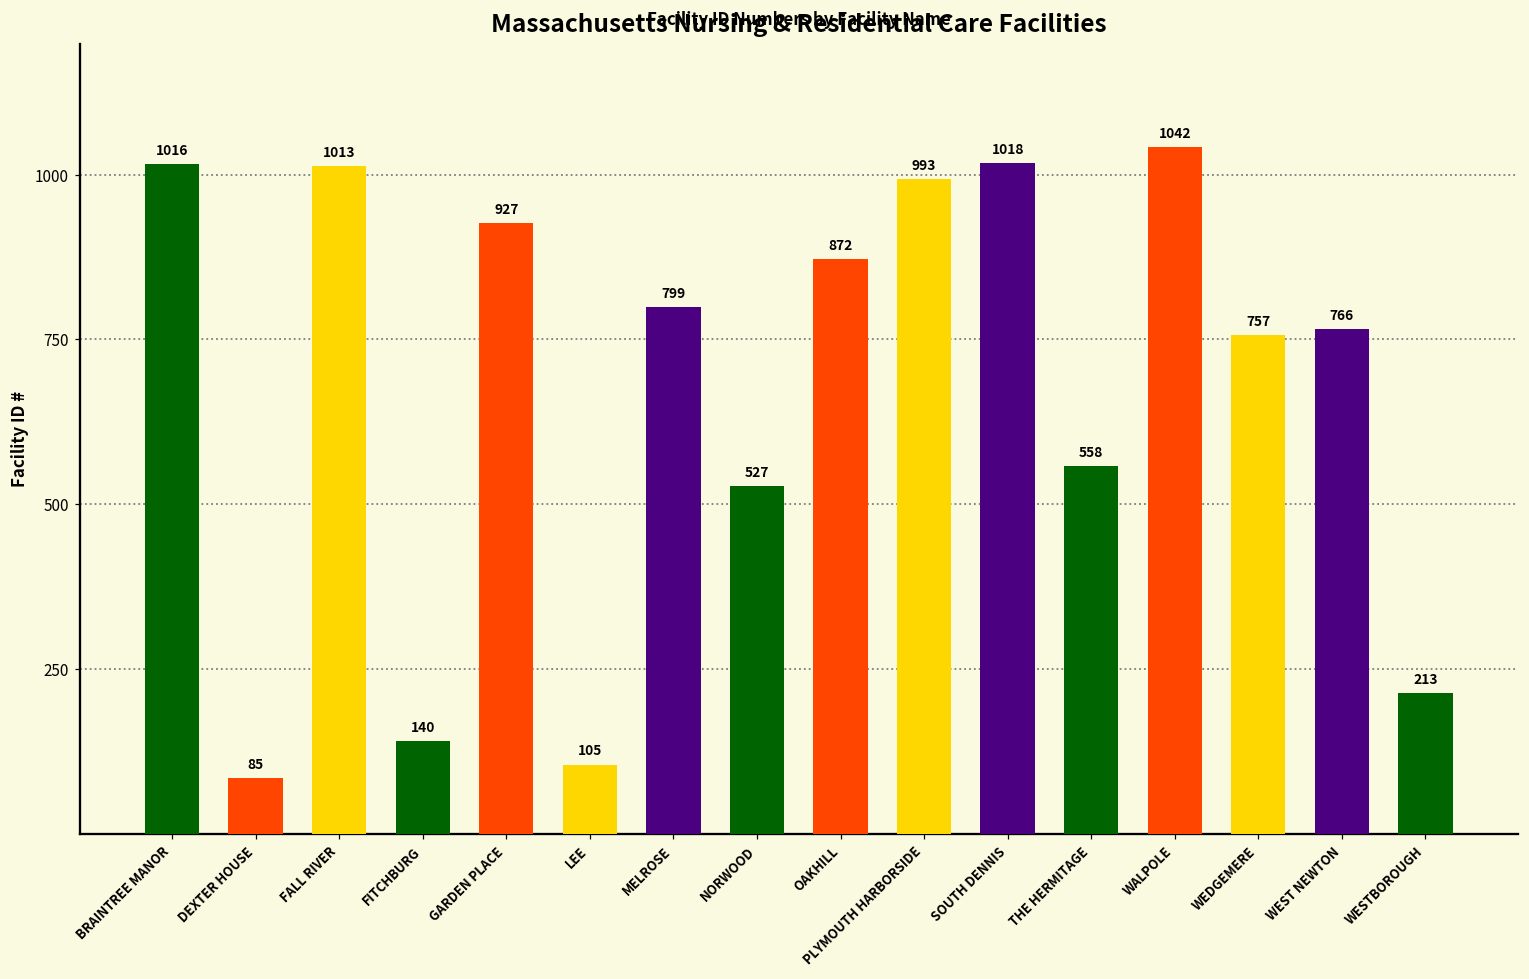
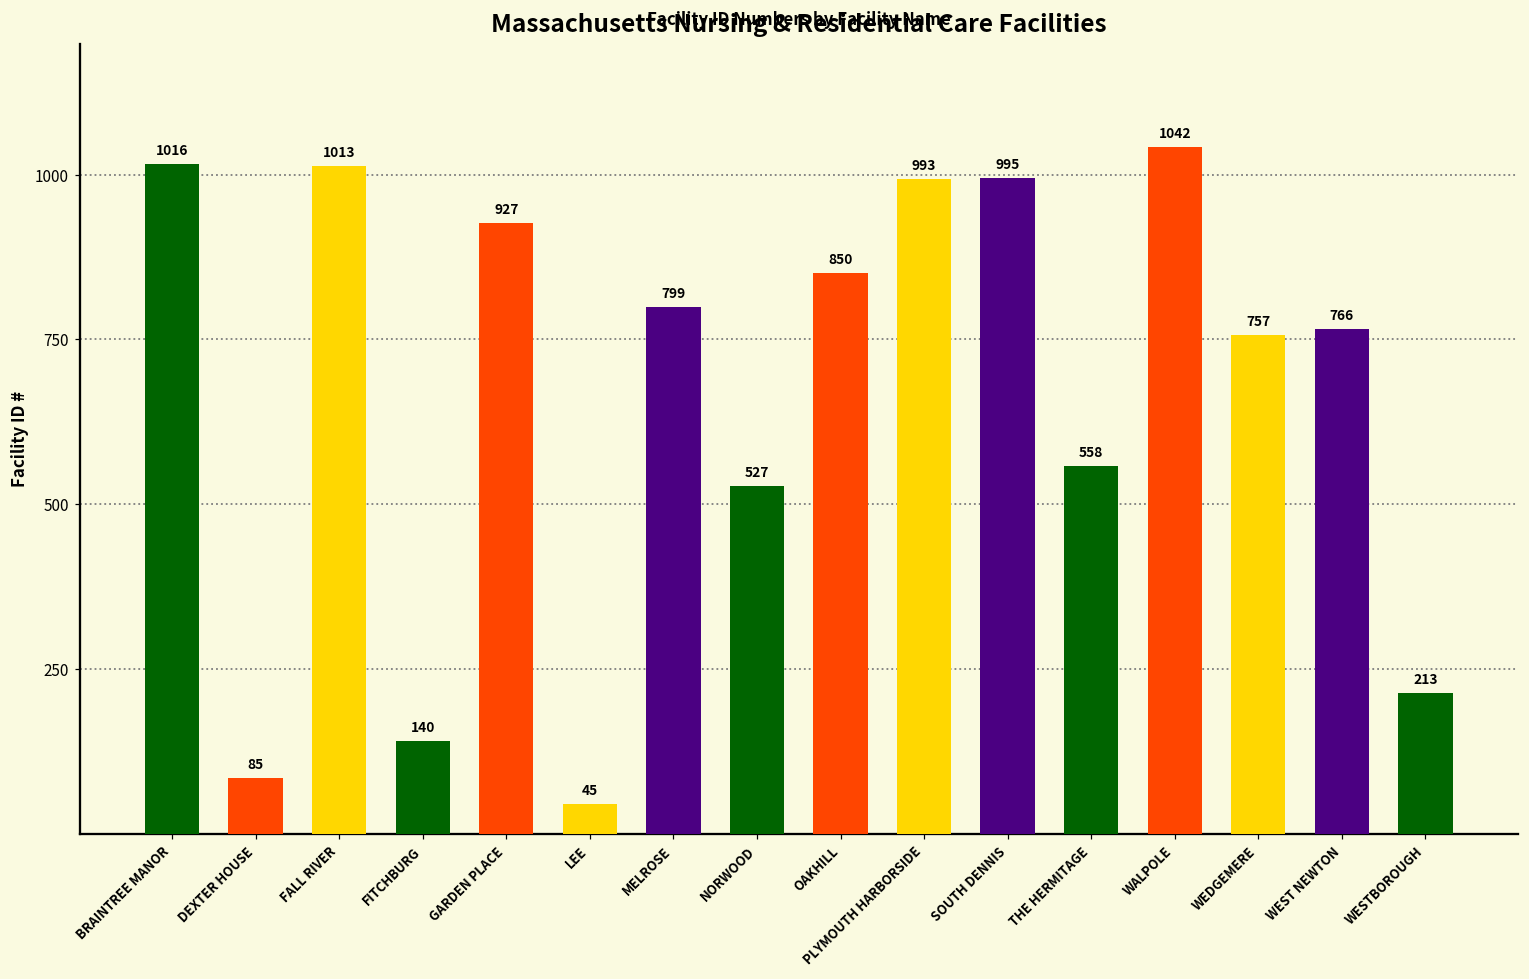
  {
    "BRAINTREE MANOR": 1016,
    "DEXTER HOUSE": 85,
    "FALL RIVER": 1013,
    "FITCHBURG": 140,
    "GARDEN PLACE": 927,
-   "LEE": 105,
+   "LEE": 45,
    "MELROSE": 799,
    "NORWOOD": 527,
-   "OAKHILL": 872,
+   "OAKHILL": 850,
    "PLYMOUTH HARBORSIDE": 993,
-   "SOUTH DENNIS": 1018,
+   "SOUTH DENNIS": 995,
    "THE HERMITAGE": 558,
    "WALPOLE": 1042,
    "WEDGEMERE": 757,
    "WEST NEWTON": 766,
    "WESTBOROUGH": 213
  }
